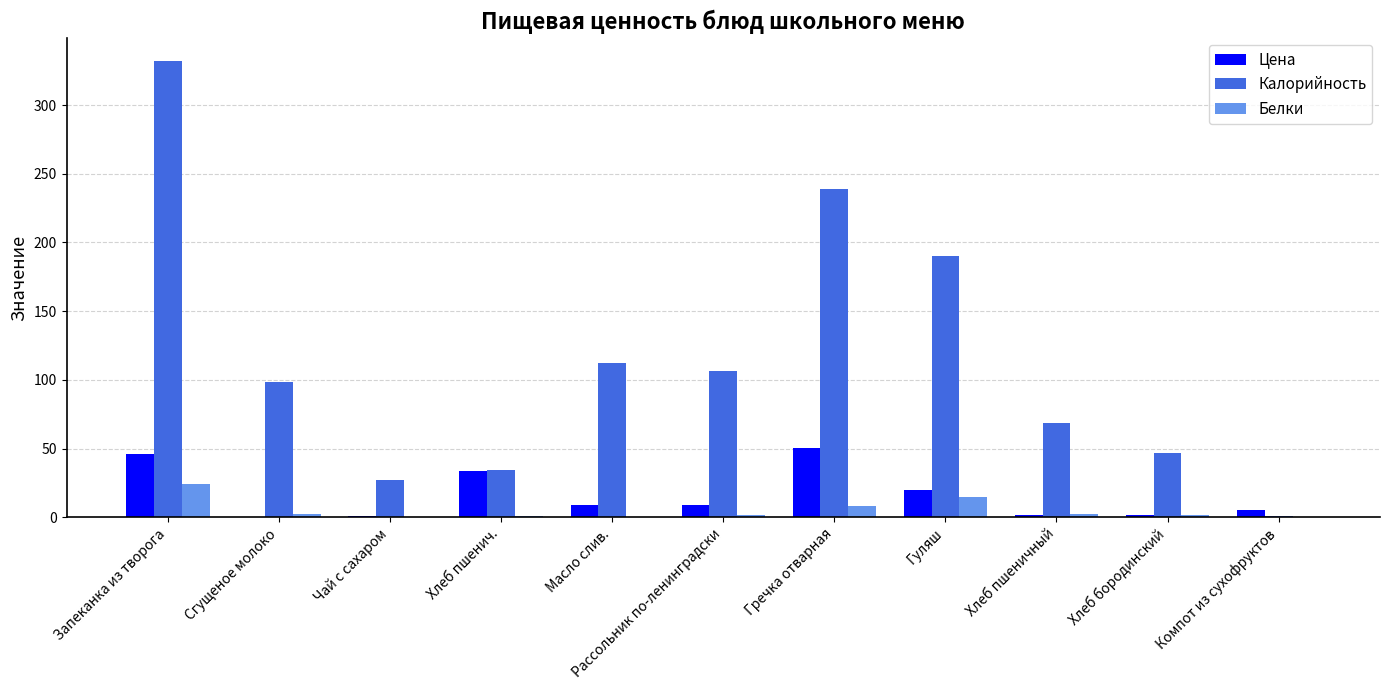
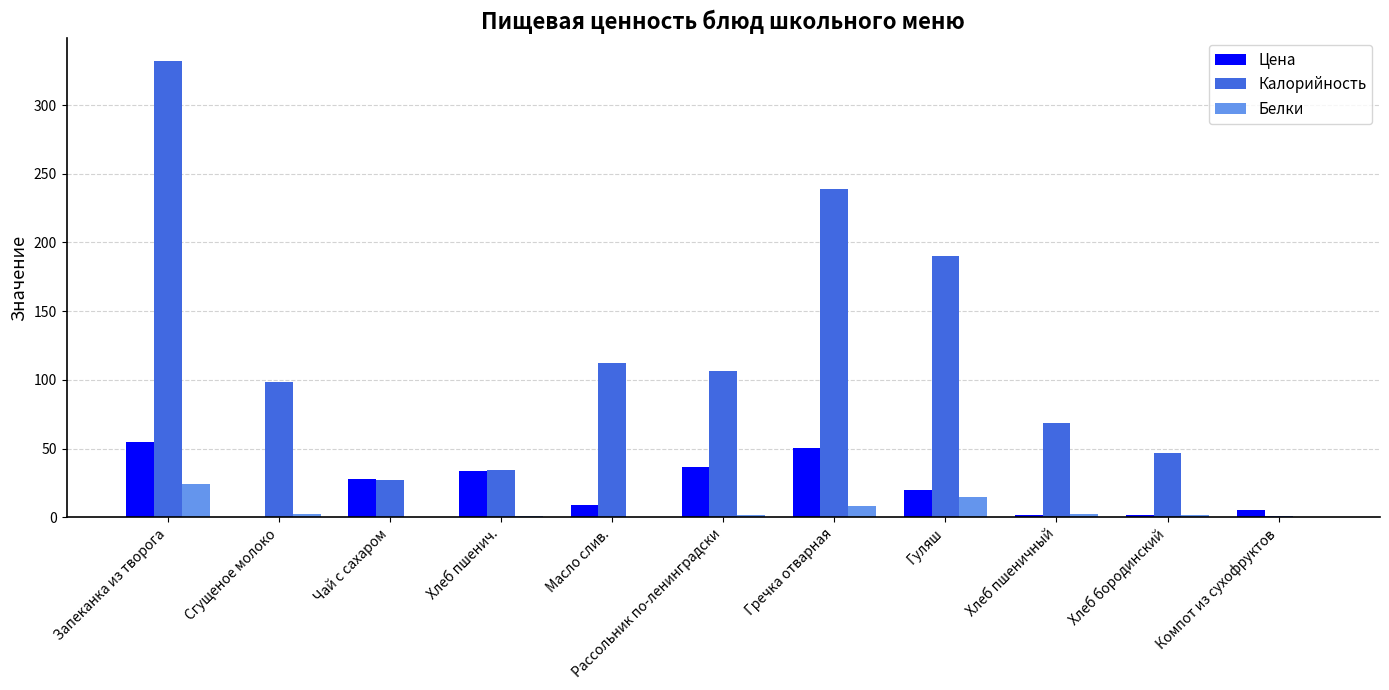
  {
    "Цена": {
-     "Запеканка из творога": 46,
+     "Запеканка из творога": 55,
      "Сгущеное молоко": 0,
-     "Чай с сахаром": 1,
+     "Чай с сахаром": 28,
      "Хлеб пшенич.": 34,
      "Масло слив.": 9,
-     "Рассольник по-ленинградски": 9,
+     "Рассольник по-ленинградски": 37,
      "Гречка отварная": 51,
      "Гуляш": 20,
      "Компот из сухофруктов": 5
    }
  }
